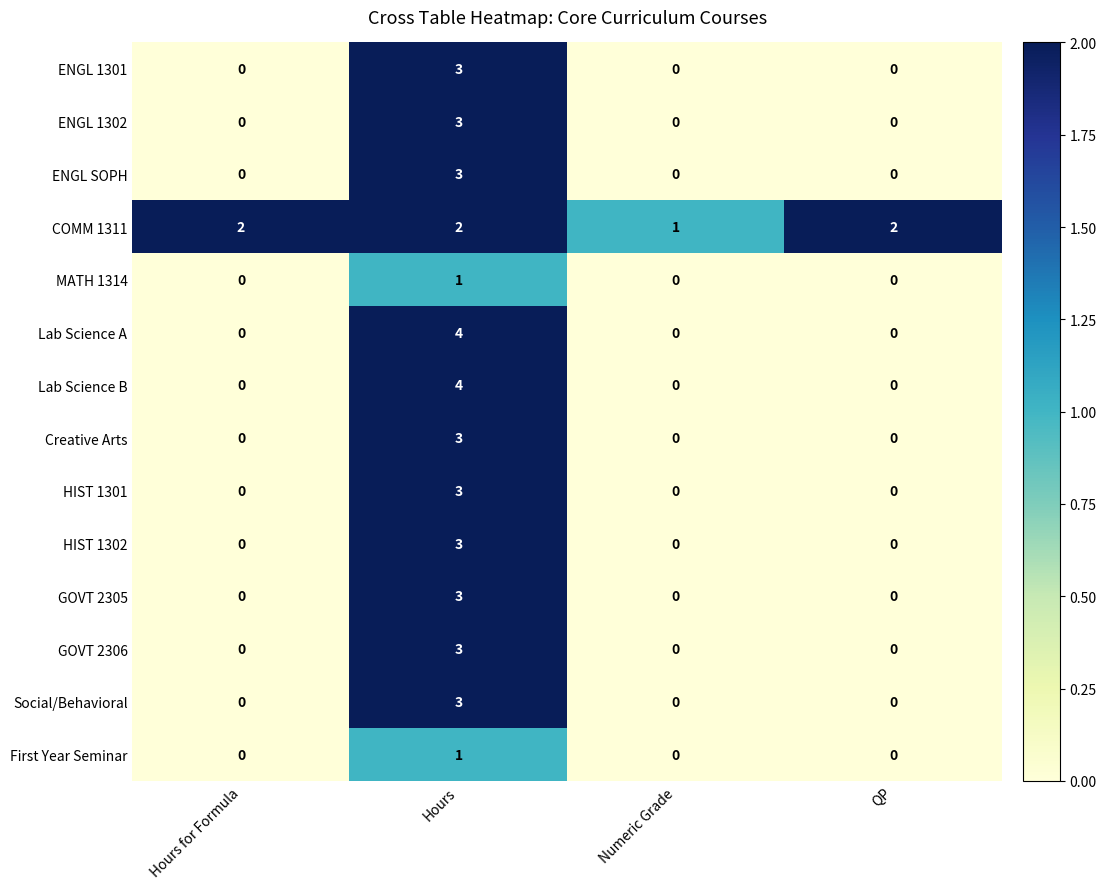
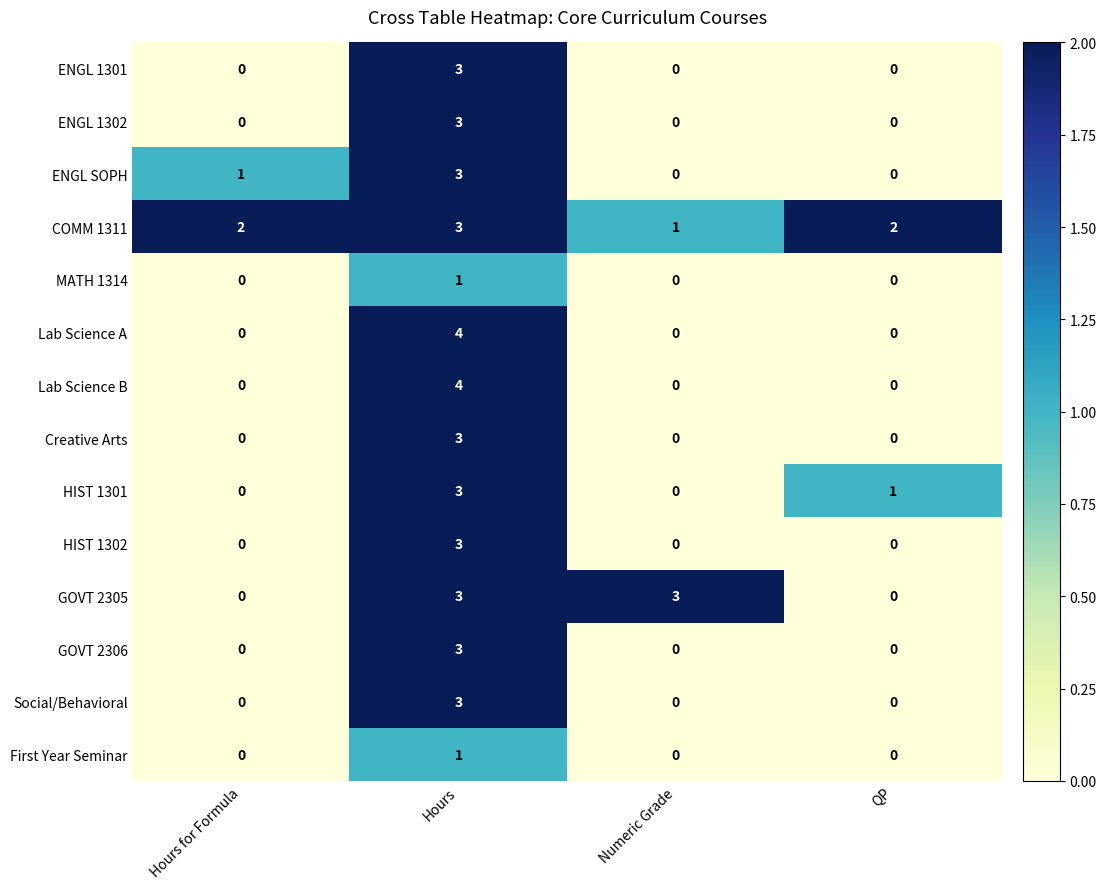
  {
    "ENGL 1301": {
      "Hours for Formula": 0,
      "Hours": 3,
      "Numeric Grade": 0,
      "QP": 0
    },
    "ENGL 1302": {
      "Hours for Formula": 0,
      "Hours": 3,
      "Numeric Grade": 0,
      "QP": 0
    },
    "ENGL SOPH": {
-     "Hours for Formula": 0,
+     "Hours for Formula": 1,
      "Hours": 3,
      "Numeric Grade": 0,
      "QP": 0
    },
    "COMM 1311": {
      "Hours for Formula": 2,
-     "Hours": 2,
+     "Hours": 3,
      "Numeric Grade": 1,
      "QP": 2
    },
    "MATH 1314": {
      "Hours for Formula": 0,
      "Hours": 1,
      "Numeric Grade": 0,
      "QP": 0
    },
    "Lab Science A": {
      "Hours for Formula": 0,
      "Hours": 4,
      "Numeric Grade": 0,
      "QP": 0
    },
    "Lab Science B": {
      "Hours for Formula": 0,
      "Hours": 4,
      "Numeric Grade": 0,
      "QP": 0
    },
    "Creative Arts": {
      "Hours for Formula": 0,
      "Hours": 3,
      "Numeric Grade": 0,
      "QP": 0
    },
    "HIST 1301": {
      "Hours for Formula": 0,
      "Hours": 3,
      "Numeric Grade": 0,
-     "QP": 0
+     "QP": 1
    },
    "HIST 1302": {
      "Hours for Formula": 0,
      "Hours": 3,
      "Numeric Grade": 0,
      "QP": 0
    },
    "GOVT 2305": {
      "Hours for Formula": 0,
      "Hours": 3,
-     "Numeric Grade": 0,
+     "Numeric Grade": 3,
      "QP": 0
    },
    "GOVT 2306": {
      "Hours for Formula": 0,
      "Hours": 3,
      "Numeric Grade": 0,
      "QP": 0
    },
    "Social/Behavioral": {
      "Hours for Formula": 0,
      "Hours": 3,
      "Numeric Grade": 0,
      "QP": 0
    },
    "First Year Seminar": {
      "Hours for Formula": 0,
      "Hours": 1,
      "Numeric Grade": 0,
      "QP": 0
    }
  }
